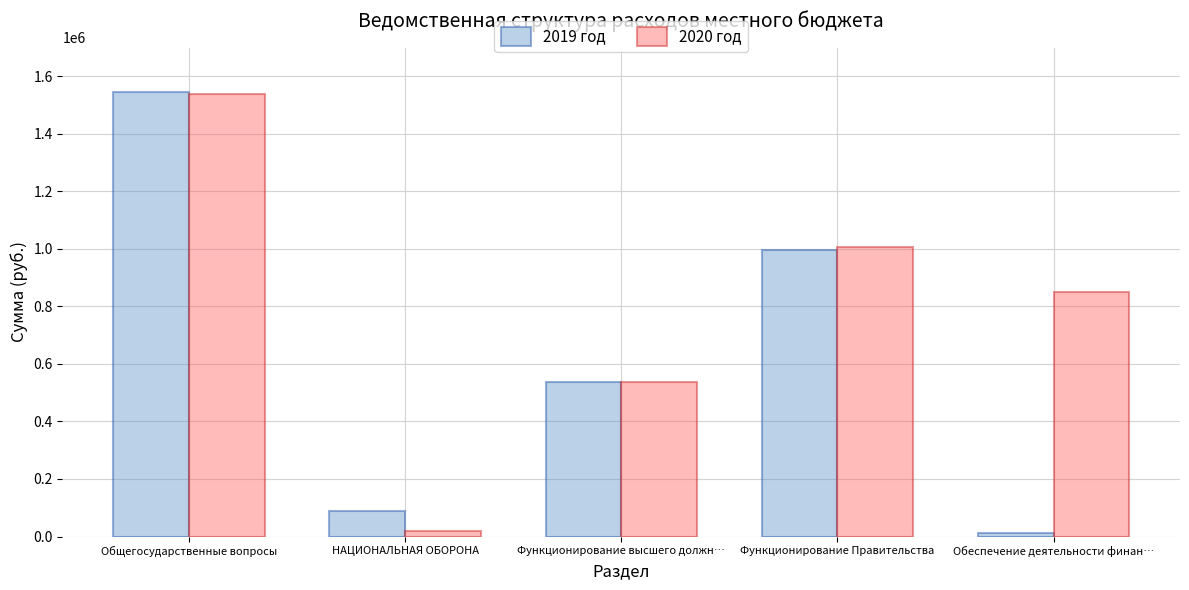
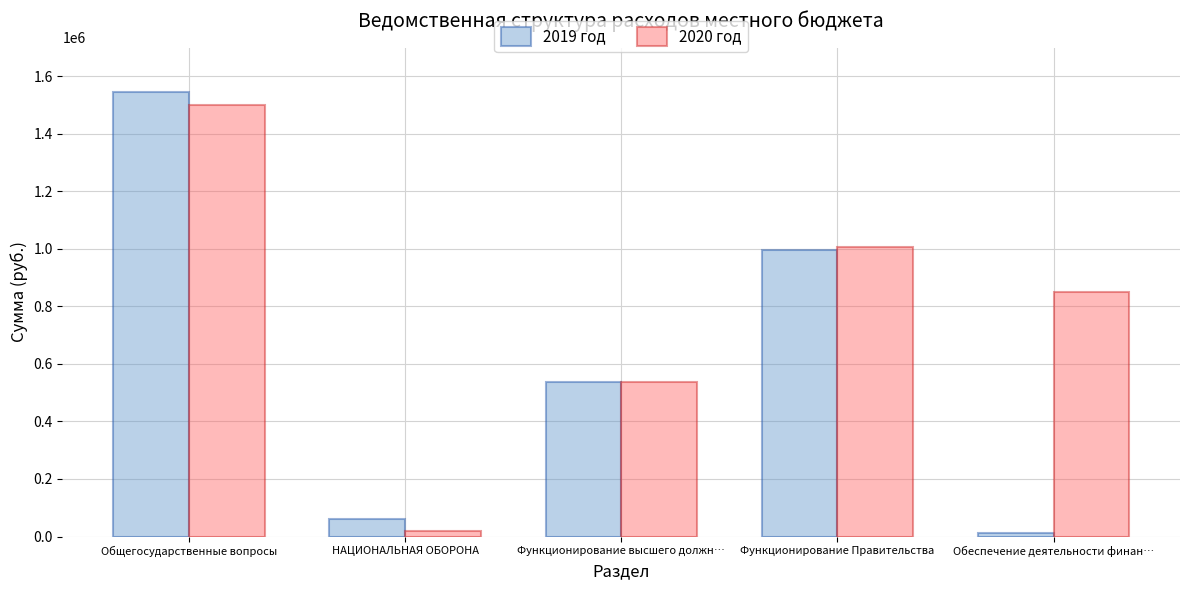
  {
    "2019 год": {
      "Общегосударственные вопросы": 1540000,
-     "НАЦИОНАЛЬНАЯ ОБОРОНА": 90000,
+     "НАЦИОНАЛЬНАЯ ОБОРОНА": 60000,
      "Функционирование высшего должн…": 540000,
      "Функционирование Правительства": 990000,
      "Обеспечение деятельности финан…": 10000
    },
    "2020 год": {
-     "Общегосударственные вопросы": 1540000,
+     "Общегосударственные вопросы": 1500000,
      "НАЦИОНАЛЬНАЯ ОБОРОНА": 20000,
      "Функционирование высшего должн…": 540000,
      "Функционирование Правительства": 1010000,
      "Обеспечение деятельности финан…": 850000
    }
  }
